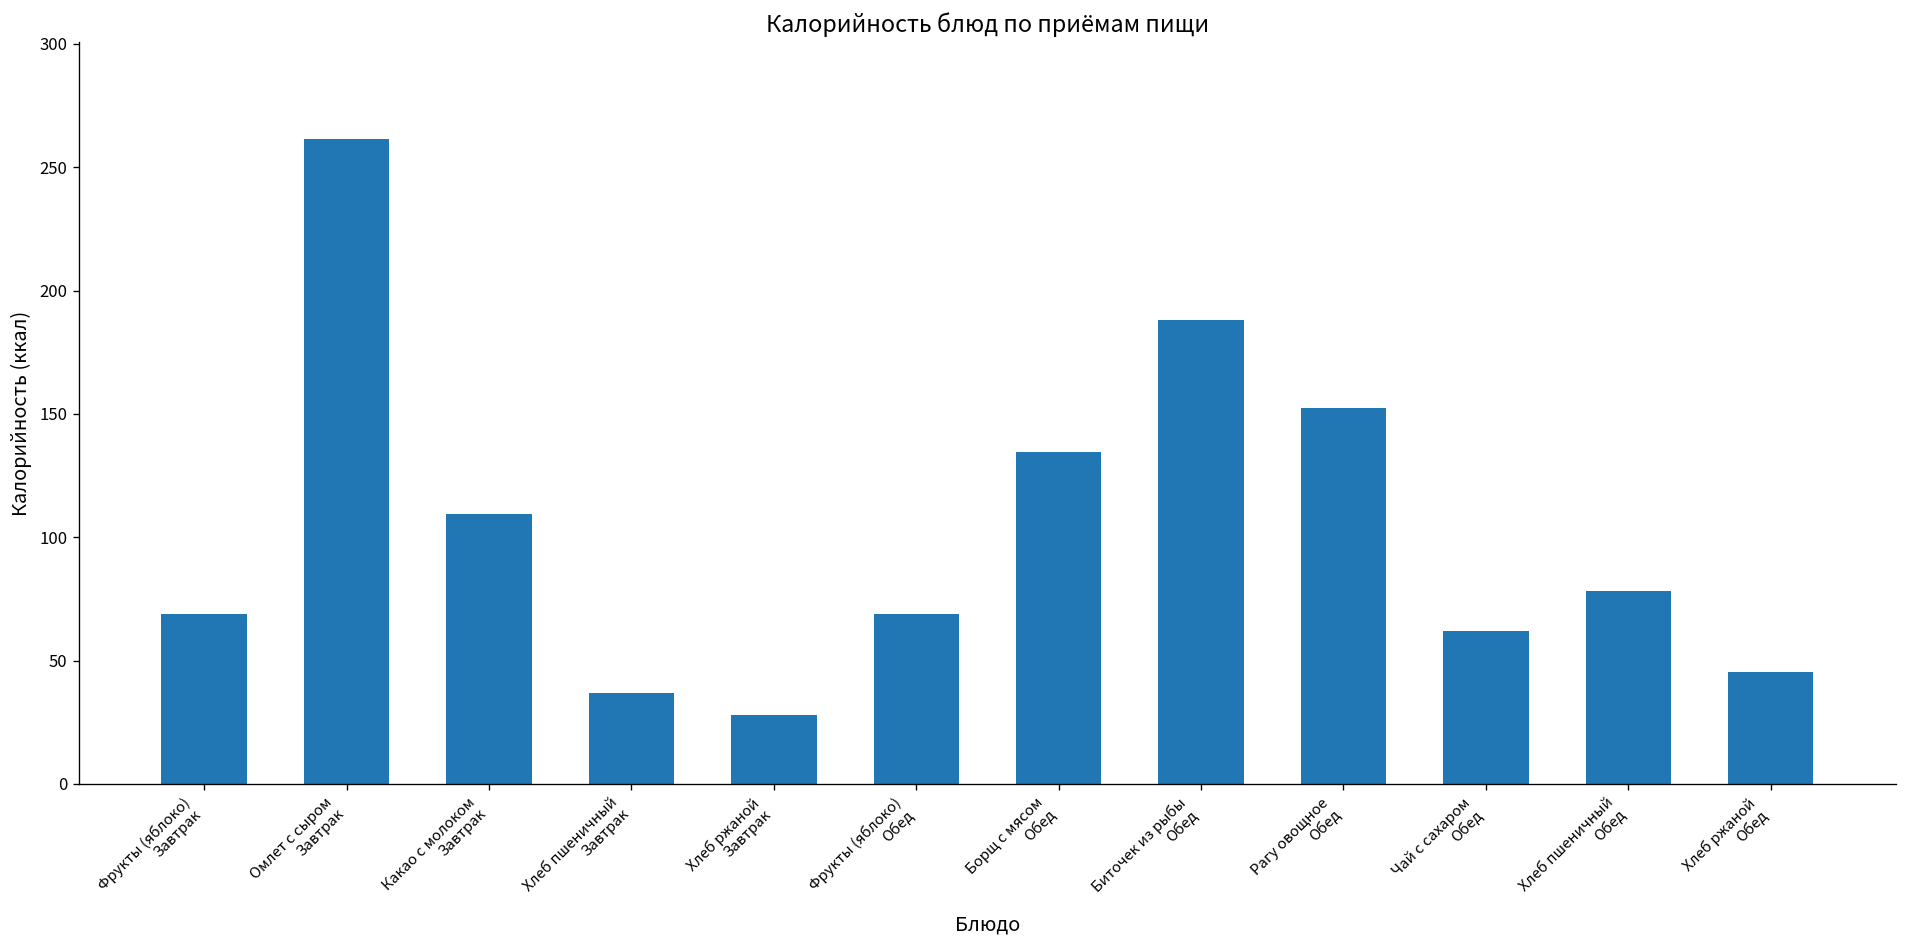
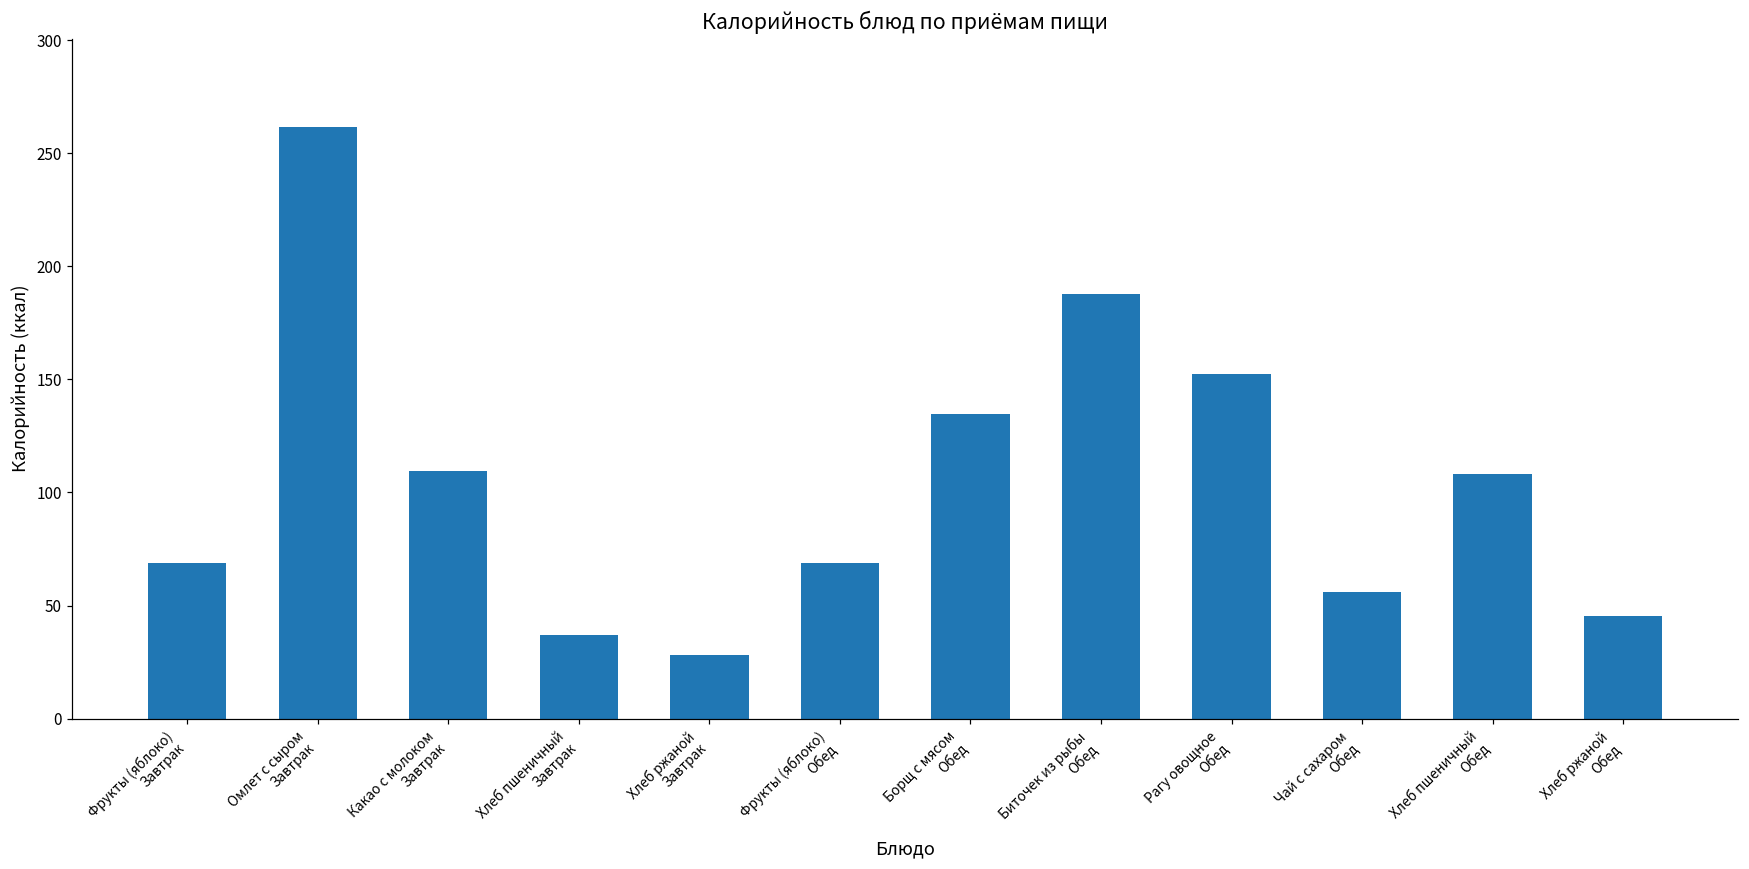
  {
    "Фрукты (яблоко) Завтрак": 69,
    "Омлет с сыром Завтрак": 261,
    "Какао с молоком Завтрак": 109,
    "Хлеб пшеничный Завтрак": 37,
    "Хлеб ржаной Завтрак": 28,
    "Фрукты (яблоко) Обед": 69,
    "Борщ с мясом Обед": 134,
    "Биточек из рыбы Обед": 188,
    "Рагу овощное Обед": 152,
-   "Чай с сахаром Обед": 62,
-   "Хлеб пшеничный Обед": 78,
+   "Чай с сахаром Обед": 56,
+   "Хлеб пшеничный Обед": 108,
    "Хлеб ржаной Обед": 45
  }
